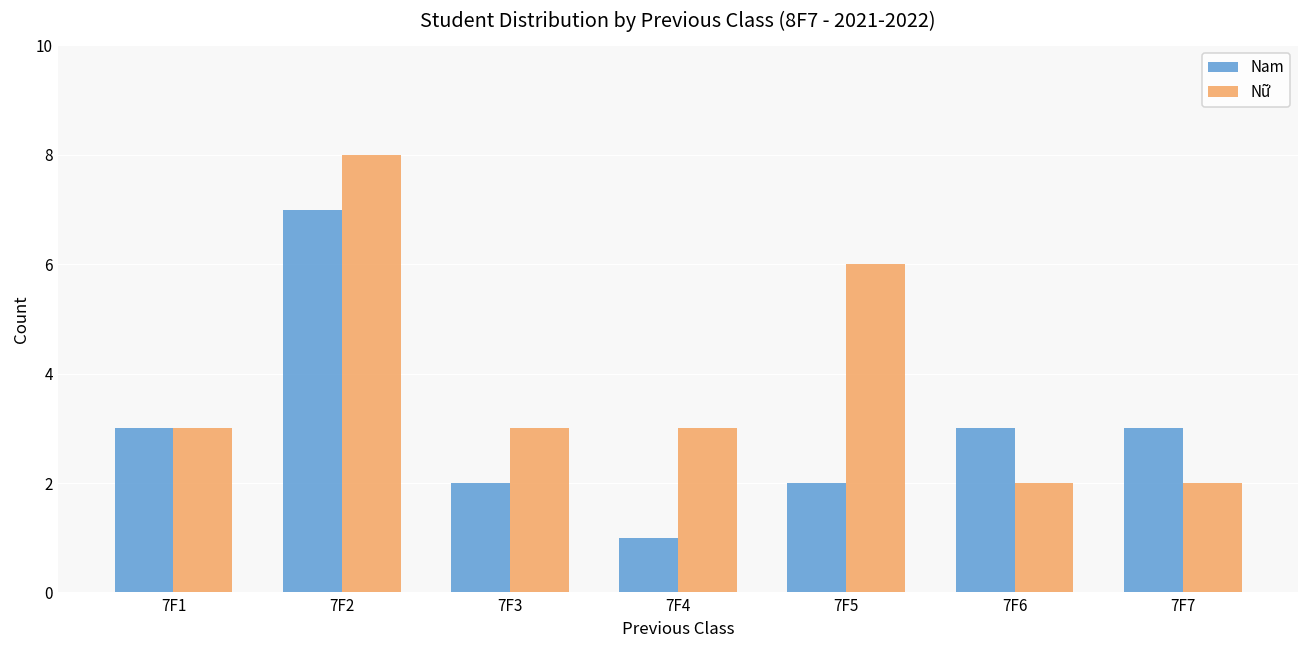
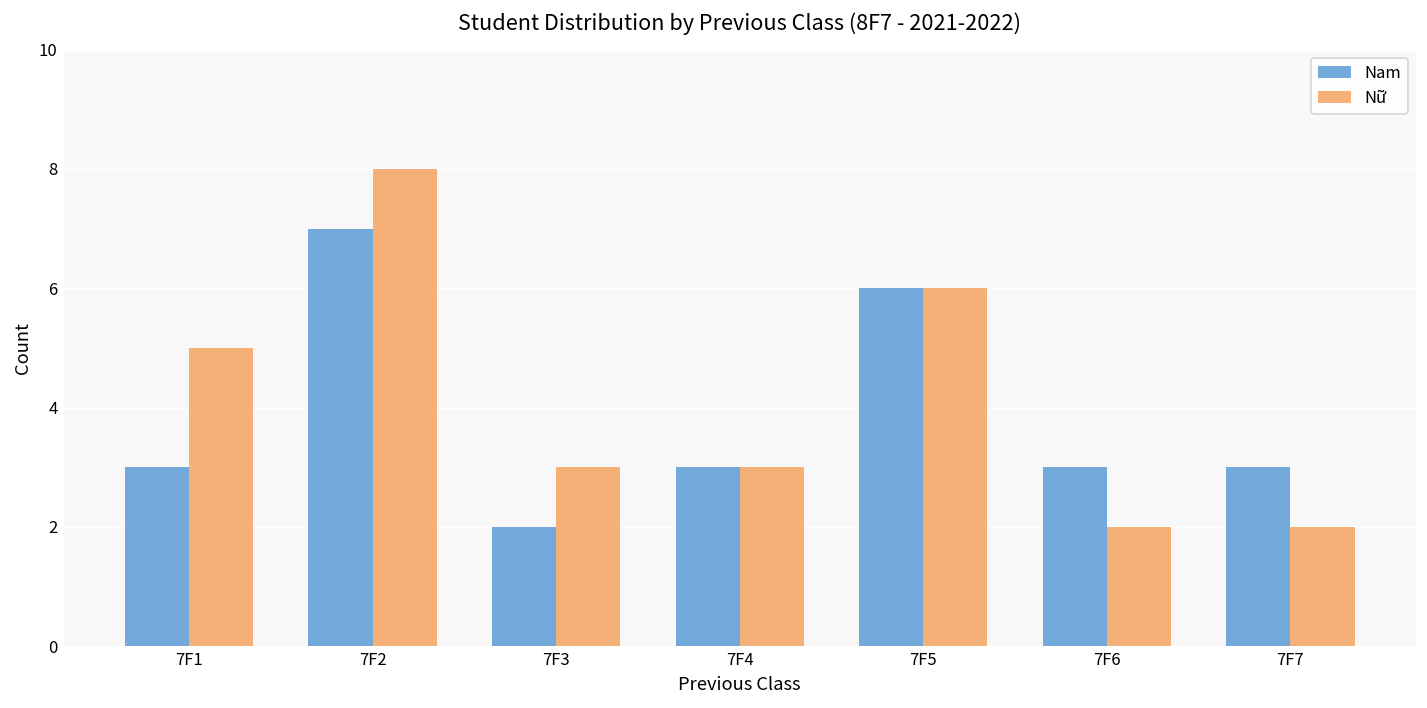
  {
    "Nam": {
      "7F1": 3,
      "7F2": 7,
      "7F3": 2,
-     "7F4": 1,
-     "7F5": 2,
+     "7F4": 3,
+     "7F5": 6,
      "7F6": 3,
      "7F7": 3
    },
    "Nữ": {
-     "7F1": 3,
+     "7F1": 5,
      "7F2": 8,
      "7F3": 3,
      "7F4": 3,
      "7F5": 6,
      "7F6": 2,
      "7F7": 2
    }
  }
